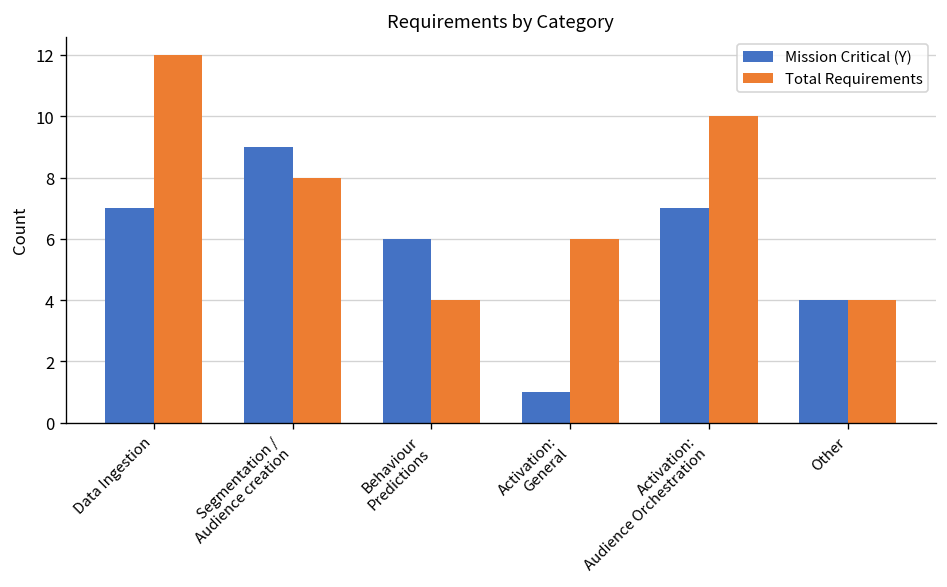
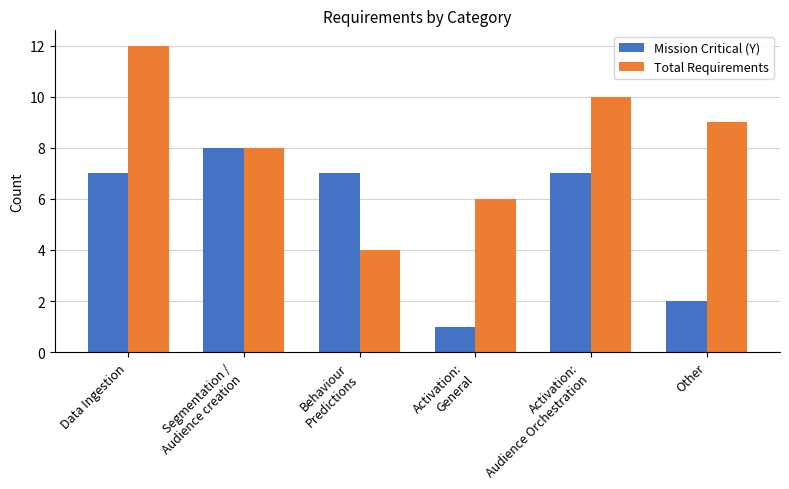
  {
    "Mission Critical (Y)": {
      "Data Ingestion": 7,
-     "Segmentation / Audience creation": 9,
-     "Behaviour Predictions": 6,
+     "Segmentation / Audience creation": 8,
+     "Behaviour Predictions": 7,
      "Activation: General": 1,
      "Activation: Audience Orchestration": 7,
-     "Other": 4
+     "Other": 2
    },
    "Total Requirements": {
      "Data Ingestion": 12,
      "Segmentation / Audience creation": 8,
      "Behaviour Predictions": 4,
      "Activation: General": 6,
      "Activation: Audience Orchestration": 10,
-     "Other": 4
+     "Other": 9
    }
  }
